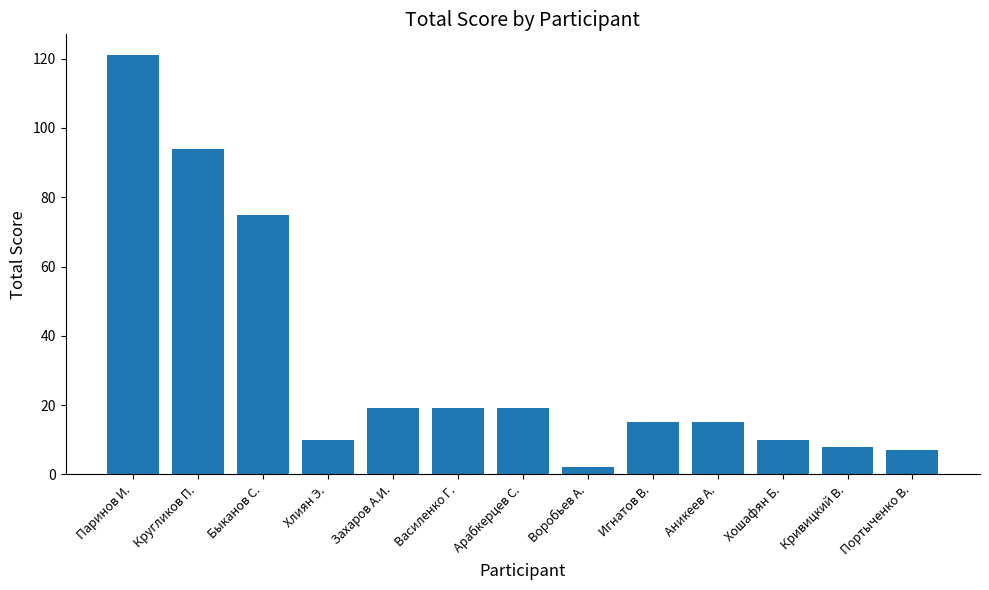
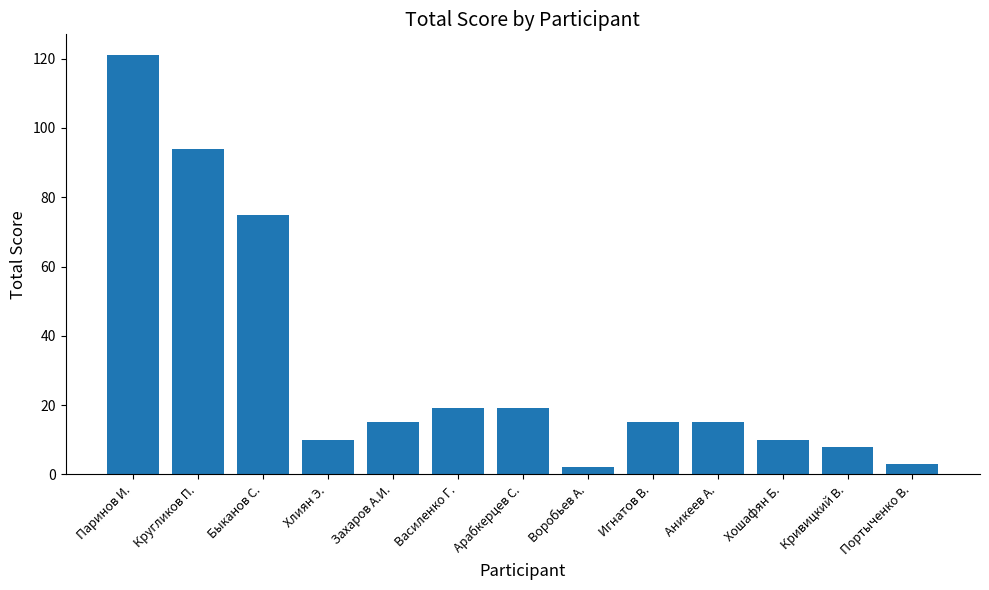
  {
    "Паринов И.": 121,
    "Кругликов П.": 94,
    "Быканов С.": 75,
    "Хлиян Э.": 10,
-   "Захаров А.И.": 19,
+   "Захаров А.И.": 15,
    "Василенко Г.": 19,
    "Арабкерцев С.": 19,
    "Воробьев А.": 2,
    "Игнатов В.": 15,
    "Аникеев А.": 15,
    "Хошафян Б.": 10,
    "Кривицкий В.": 8,
-   "Портыченко В.": 7
+   "Портыченко В.": 3
  }
